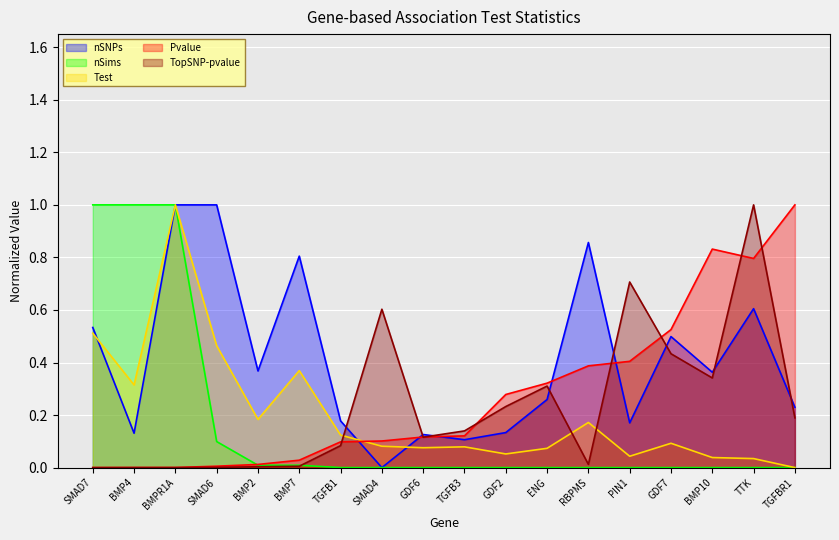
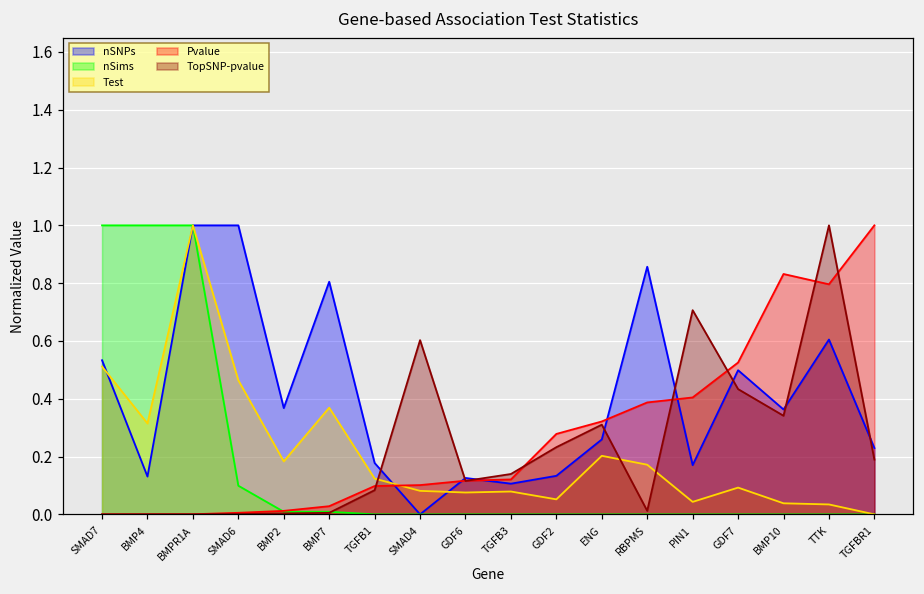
  {
    "nSNPs": {
      "SMAD7": 0.53,
      "BMP4": 0.13,
      "SMAD6": 1.00,
      "BMP2": 0.37,
      "BMP7": 0.80,
      "TGFB1": 0.18,
      "TGFB3": 0.11,
      "GDF2": 0.13,
      "ENG": 0.26,
      "RBPMS": 0.86,
      "PIN1": 0.17,
      "GDF7": 0.50,
      "BMP10": 0.36,
      "TTK": 0.60,
      "TGFBR1": 0.23
    },
    "nSims": {
      "SMAD7": 1.00,
      "BMP4": 1.00,
      "SMAD6": 0.10,
      "TGFB1": 0.00,
      "GDF6": 0.00,
      "TGFB3": 0.00,
      "GDF2": 0.00,
      "ENG": 0.00,
      "RBPMS": 0.00,
      "PIN1": 0.00,
      "GDF7": 0.00,
      "BMP10": 0.00,
      "TTK": 0.00
    },
    "Test": {
      "SMAD7": 0.51,
      "BMP4": 0.31,
      "SMAD6": 0.46,
      "BMP2": 0.18,
      "BMP7": 0.37,
      "TGFB1": 0.12,
      "SMAD4": 0.08,
      "GDF6": 0.08,
      "TGFB3": 0.08,
      "GDF2": 0.05,
-     "ENG": 0.07,
+     "ENG": 0.20,
      "RBPMS": 0.17,
      "PIN1": 0.04,
      "GDF7": 0.09,
      "BMP10": 0.04,
      "TTK": 0.03
    },
    "Pvalue": {
      "BMP7": 0.03,
      "TGFB1": 0.10,
      "SMAD4": 0.10,
      "TGFB3": 0.12,
      "GDF2": 0.28,
      "ENG": 0.32,
      "RBPMS": 0.39,
      "PIN1": 0.40,
      "GDF7": 0.53,
      "BMP10": 0.83,
      "TTK": 0.80,
      "TGFBR1": 1.00
    },
    "TopSNP-pvalue": {
      "TGFB1": 0.08,
      "SMAD4": 0.60,
      "TGFB3": 0.14,
      "GDF2": 0.23,
      "ENG": 0.31,
      "RBPMS": 0.01,
      "PIN1": 0.71,
      "GDF7": 0.43,
      "BMP10": 0.34,
      "TTK": 1.00,
      "TGFBR1": 0.19
    }
  }
